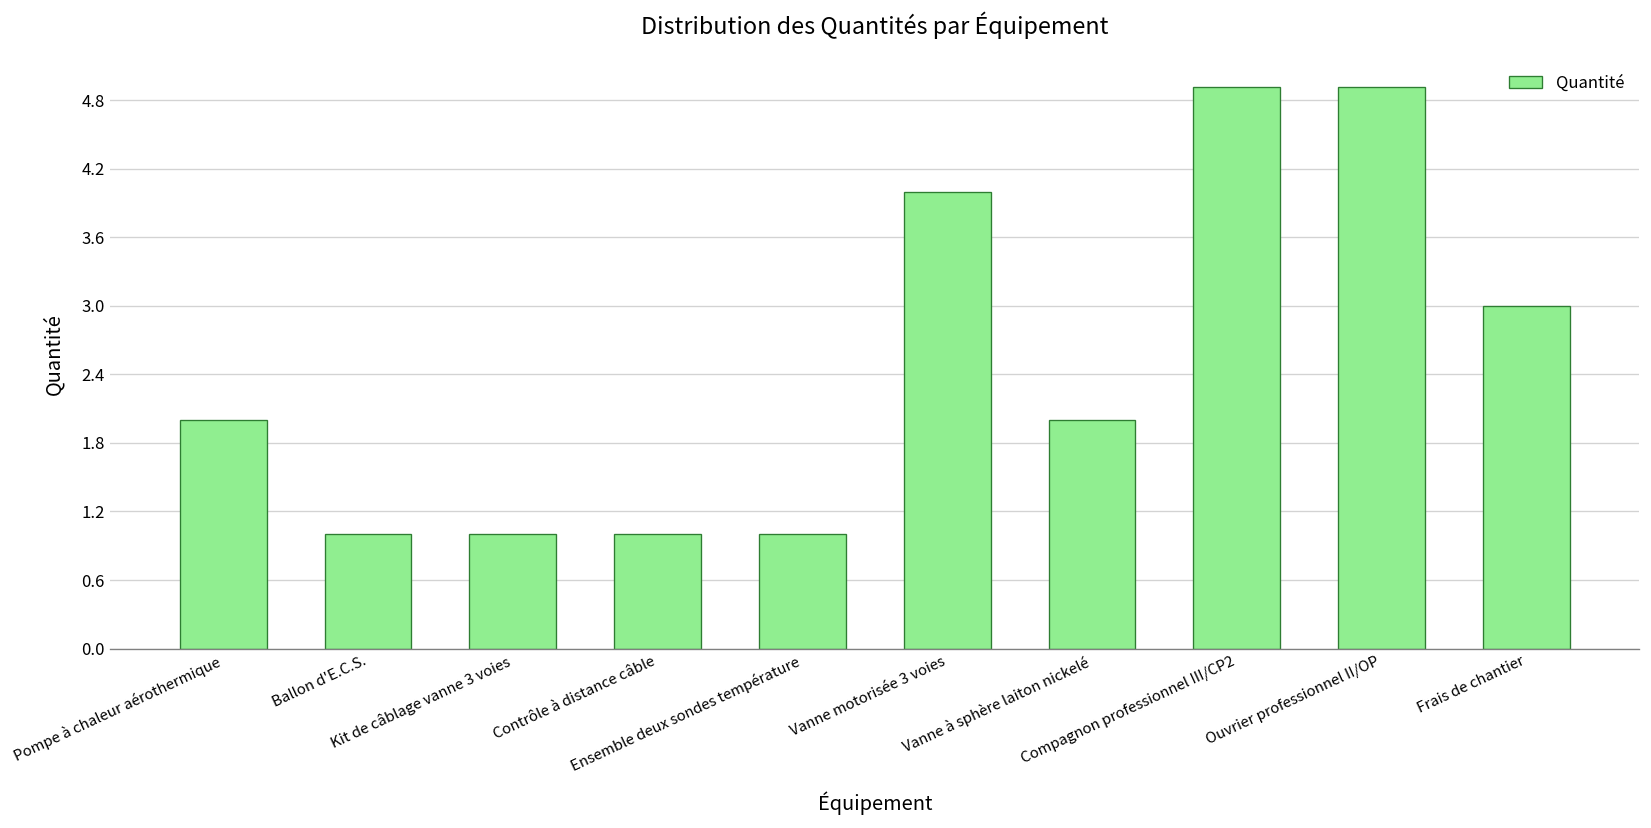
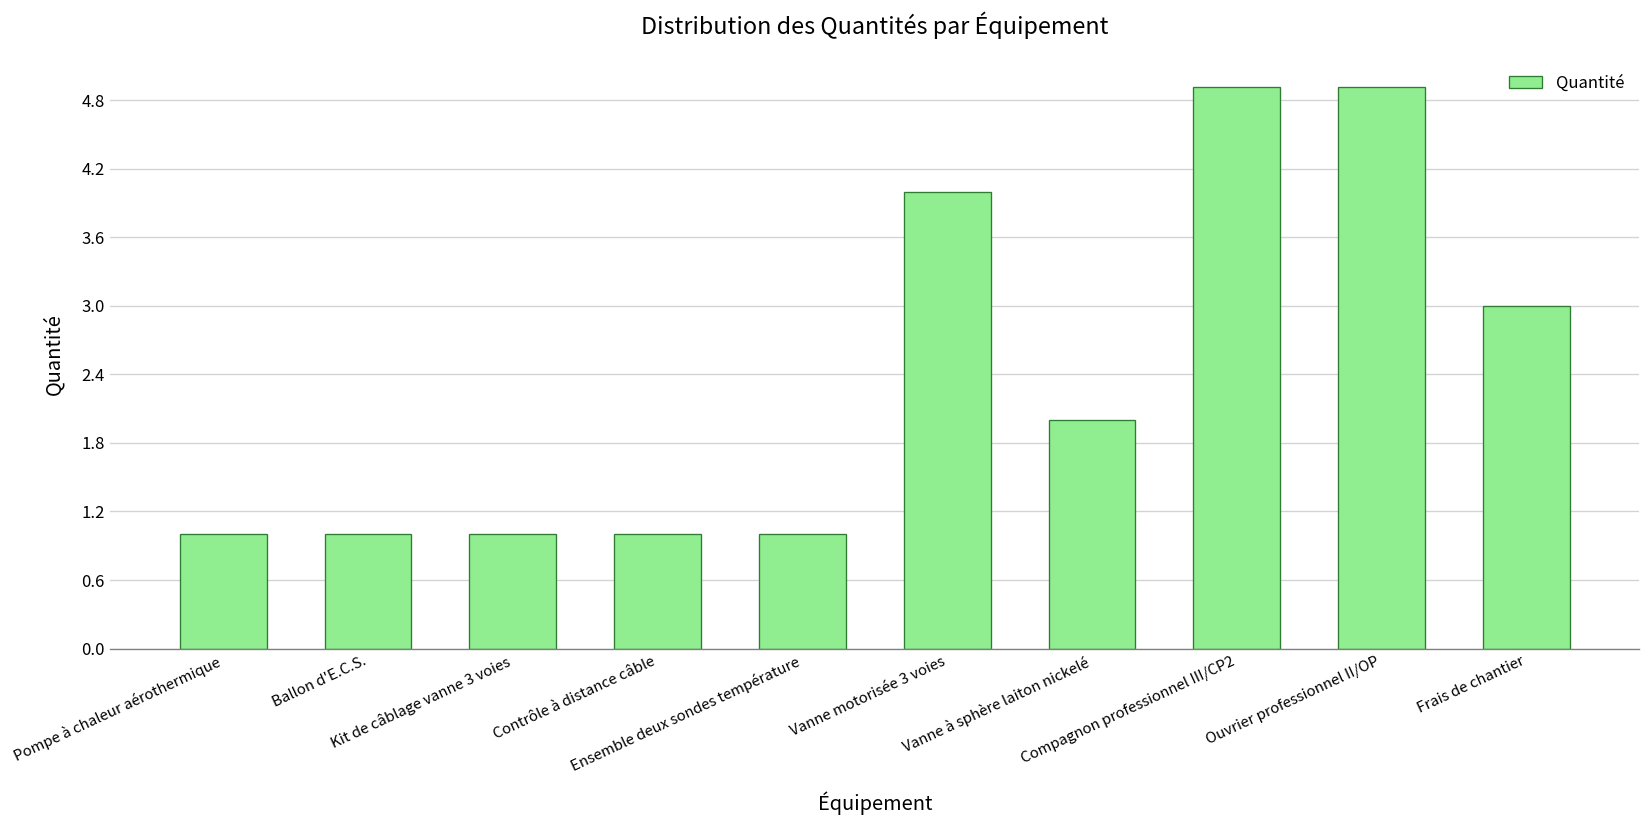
  {
-   "Pompe à chaleur aérothermique": 2,
+   "Pompe à chaleur aérothermique": 1,
    "Ballon d'E.C.S.": 1,
    "Kit de câblage vanne 3 voies": 1,
    "Contrôle à distance câble": 1,
    "Ensemble deux sondes température": 1,
    "Vanne motorisée 3 voies": 4,
    "Vanne à sphère laiton nickelé": 2,
    "Compagnon professionnel III/CP2": 4.9,
    "Ouvrier professionnel II/OP": 4.9,
    "Frais de chantier": 3
  }
